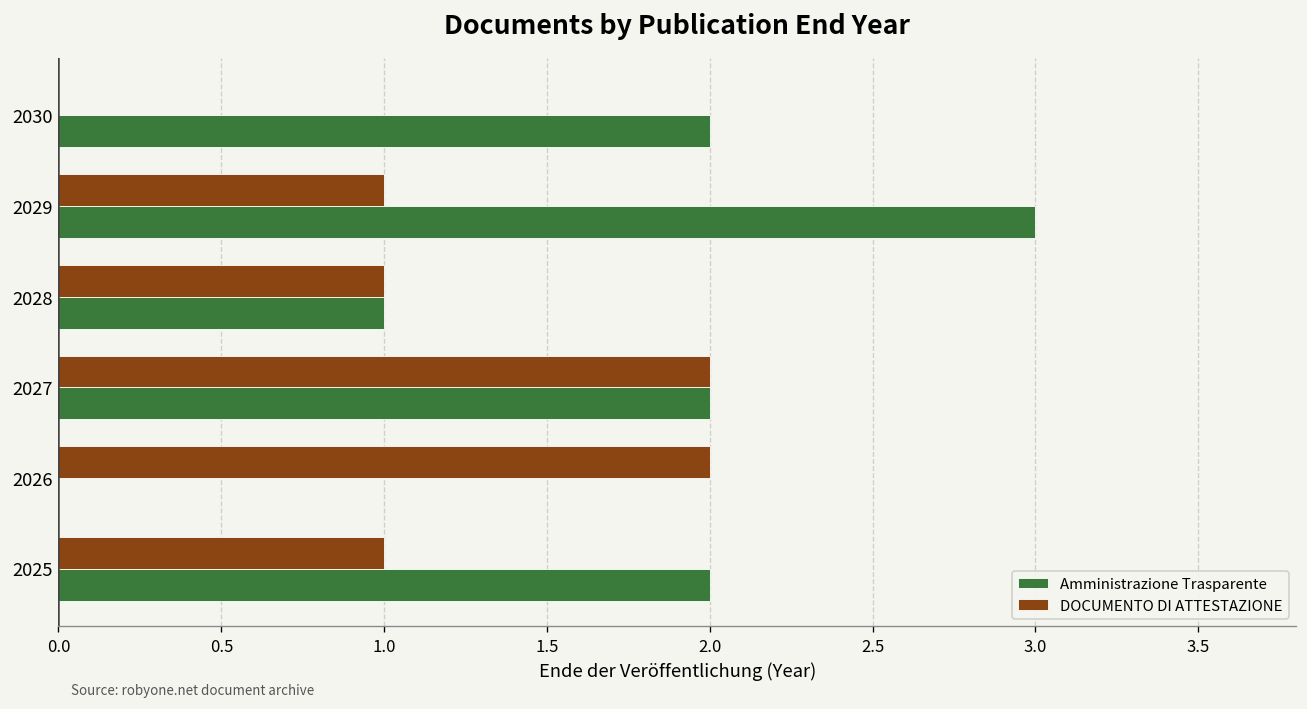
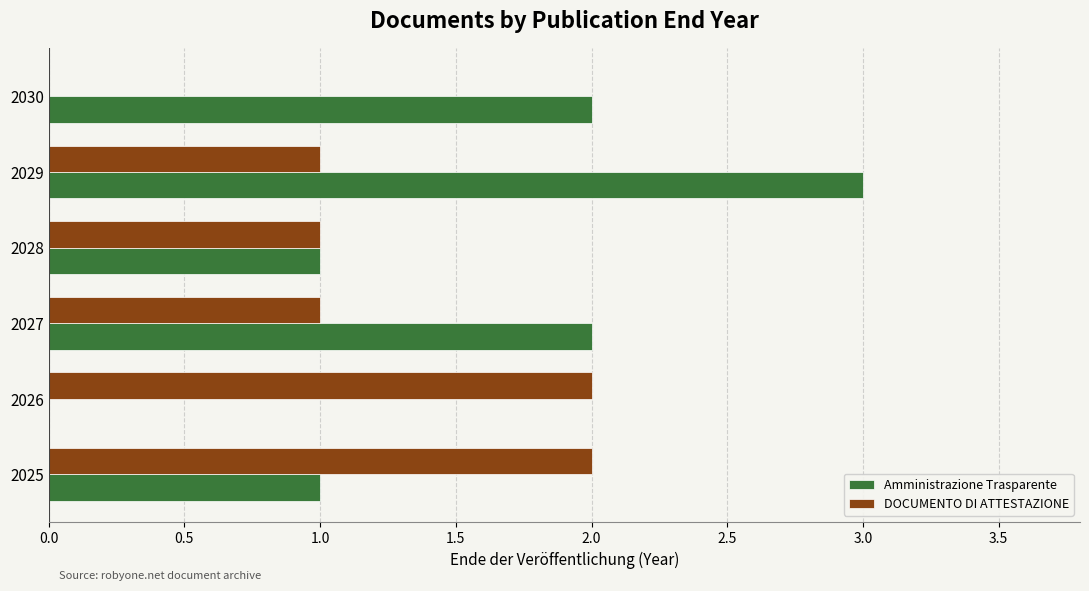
  {
    "Amministrazione Trasparente": {
      "2030": 2,
      "2029": 3,
      "2028": 1,
      "2027": 2,
      "2026": 0,
-     "2025": 2
+     "2025": 1
    },
    "DOCUMENTO DI ATTESTAZIONE": {
      "2030": 0,
      "2029": 1,
      "2028": 1,
-     "2027": 2,
+     "2027": 1,
      "2026": 2,
-     "2025": 1
+     "2025": 2
    }
  }
